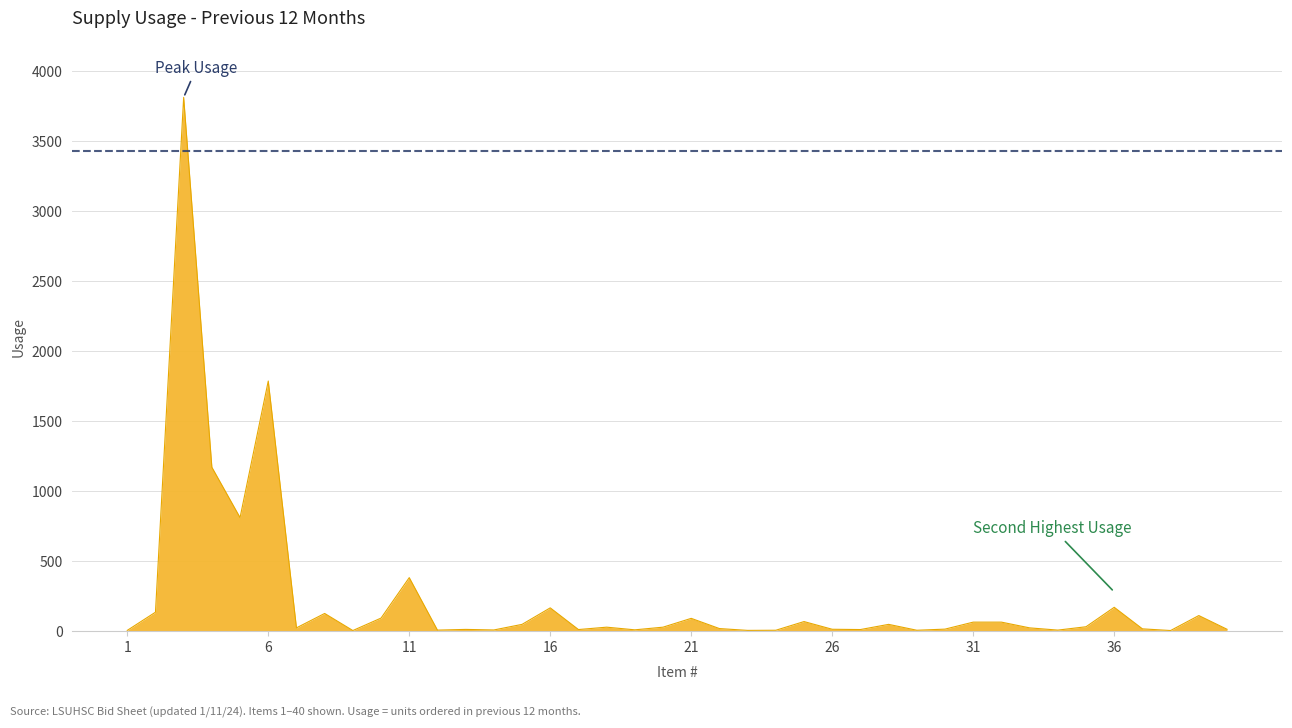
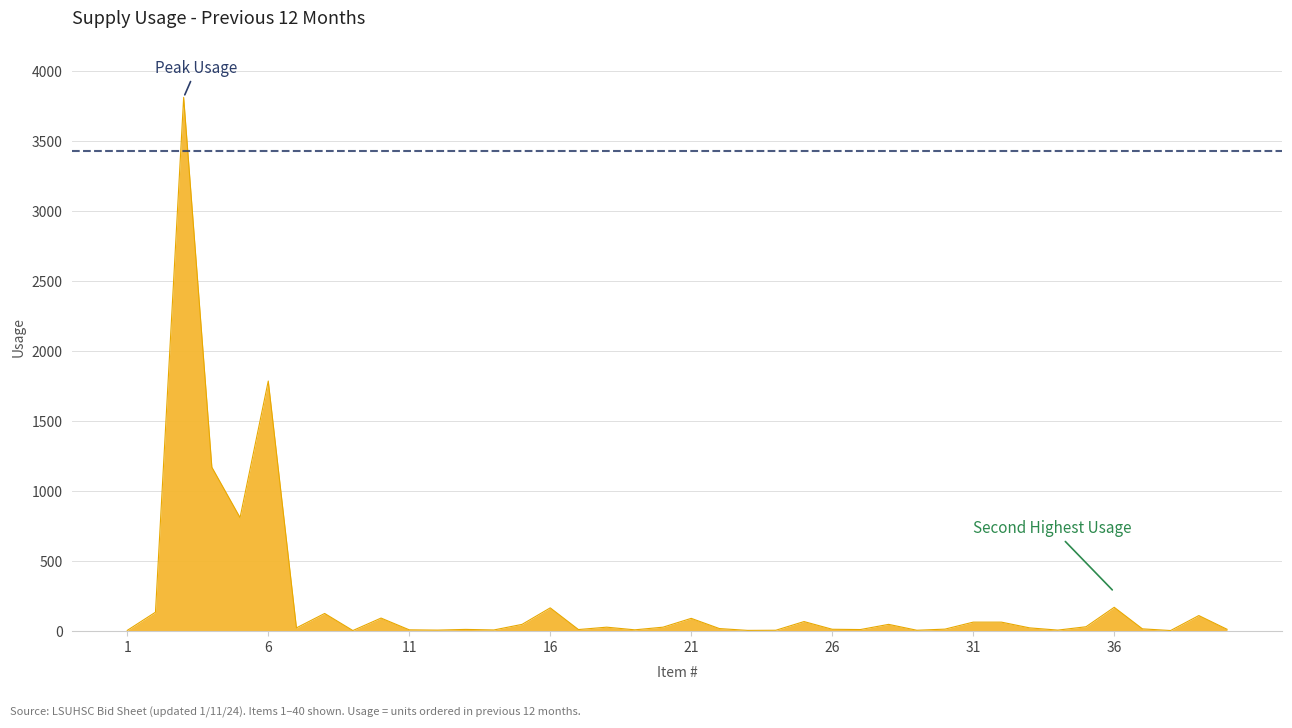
  {
    "1": 0,
    "6": 1780,
-   "11": 380,
+   "11": 10,
    "16": 160,
    "21": 90,
    "26": 10,
    "31": 60,
    "36": 170
  }
